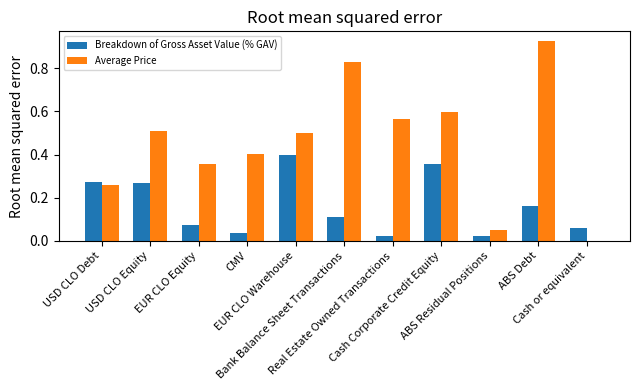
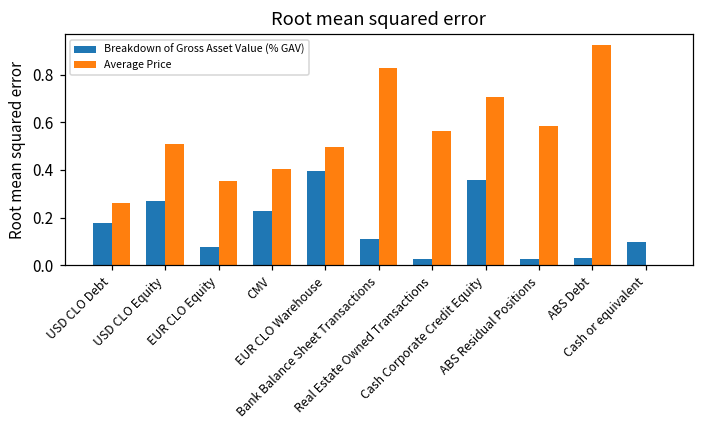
  {
    "Breakdown of Gross Asset Value (% GAV)": {
-     "USD CLO Debt": 0.27,
+     "USD CLO Debt": 0.18,
      "USD CLO Equity": 0.27,
      "EUR CLO Equity": 0.08,
-     "CMV": 0.04,
+     "CMV": 0.23,
      "EUR CLO Warehouse": 0.40,
      "Bank Balance Sheet Transactions": 0.11,
      "Real Estate Owned Transactions": 0.03,
      "Cash Corporate Credit Equity": 0.36,
      "ABS Residual Positions": 0.02,
-     "ABS Debt": 0.16,
-     "Cash or equivalent": 0.06
+     "ABS Debt": 0.03,
+     "Cash or equivalent": 0.10
    },
    "Average Price": {
      "USD CLO Debt": 0.26,
      "USD CLO Equity": 0.51,
      "EUR CLO Equity": 0.35,
      "CMV": 0.40,
      "EUR CLO Warehouse": 0.50,
      "Bank Balance Sheet Transactions": 0.83,
      "Real Estate Owned Transactions": 0.56,
-     "Cash Corporate Credit Equity": 0.59,
-     "ABS Residual Positions": 0.05,
+     "Cash Corporate Credit Equity": 0.71,
+     "ABS Residual Positions": 0.58,
      "ABS Debt": 0.92,
      "Cash or equivalent": 0.00
    }
  }
